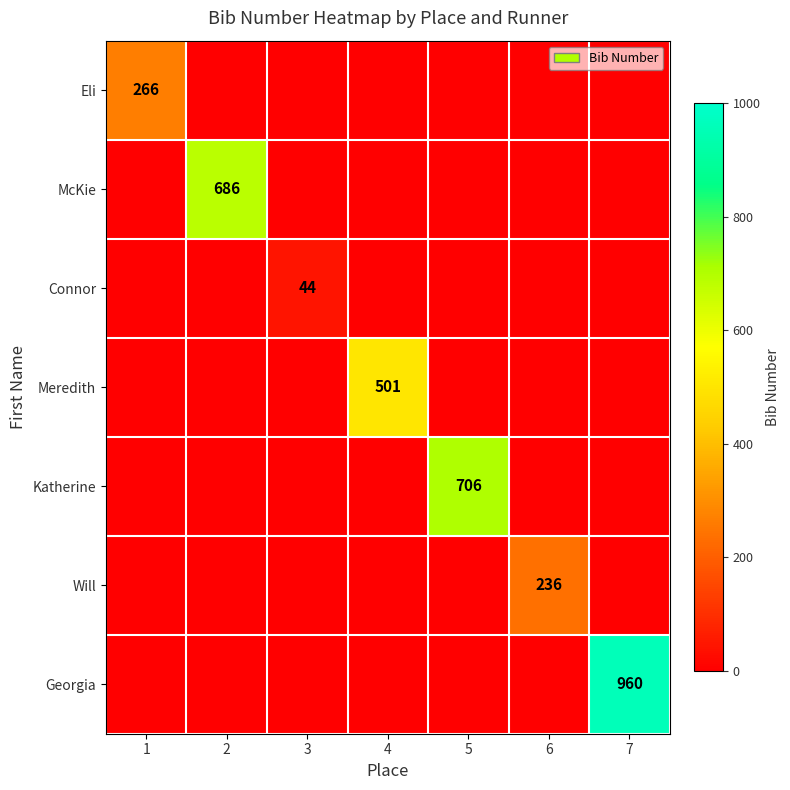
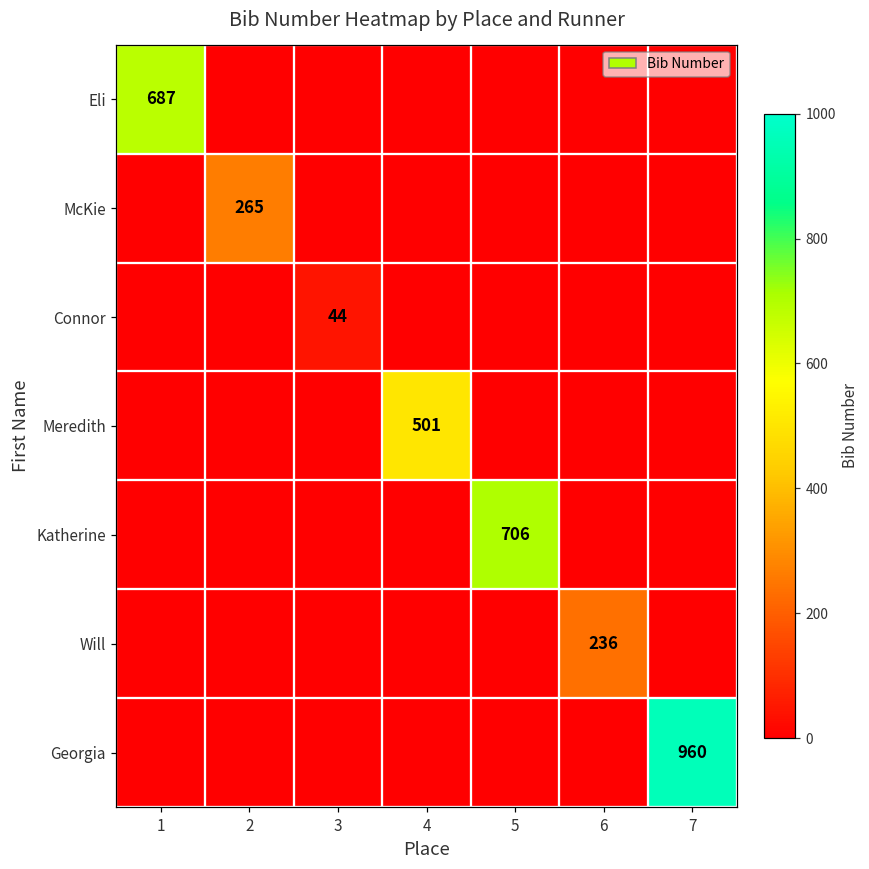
  {
    "Eli": {
-     "1": 266
+     "1": 687
    },
    "McKie": {
-     "2": 686
+     "2": 265
    },
    "Connor": {
      "3": 44
    },
    "Meredith": {
      "4": 501
    },
    "Katherine": {
      "5": 706
    },
    "Will": {
      "6": 236
    },
    "Georgia": {
      "7": 960
    }
  }
